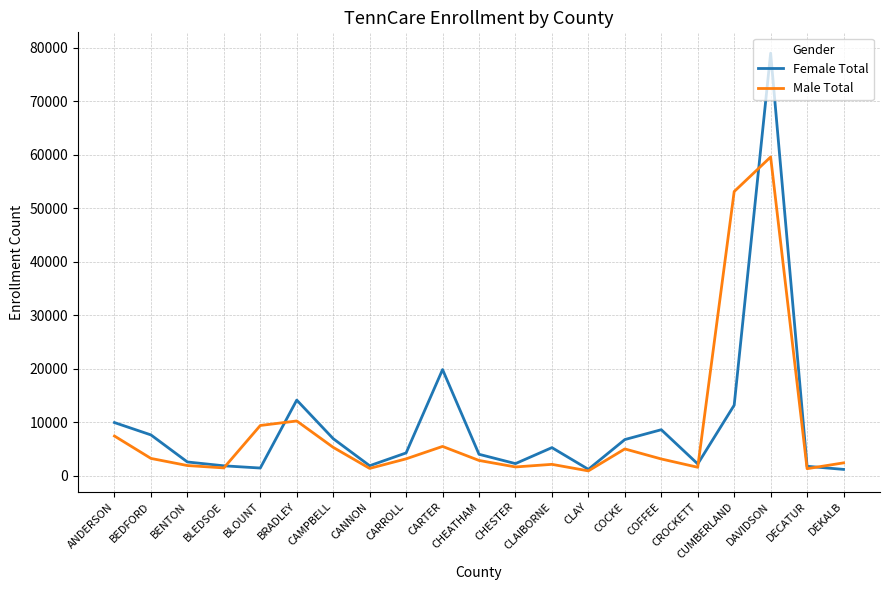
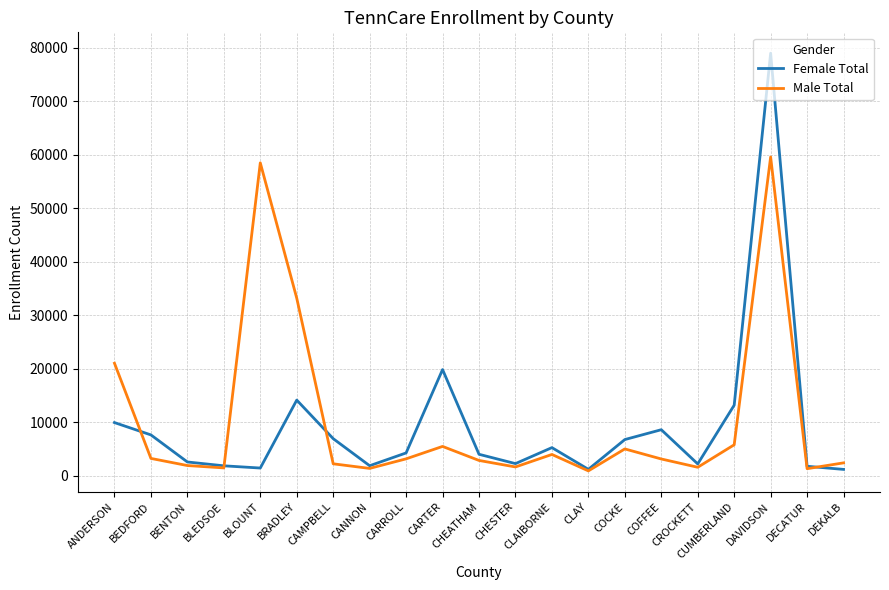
  {
    "Female Total": {
      "ANDERSON": 10000,
      "BEDFORD": 8000,
      "BENTON": 3000,
      "BLOUNT": 1000,
      "BRADLEY": 14000,
      "CAMPBELL": 7000,
      "CANNON": 2000,
      "CARROLL": 4000,
      "CARTER": 20000,
      "CHEATHAM": 4000,
      "CHESTER": 2000,
      "CLAIBORNE": 5000,
      "COCKE": 7000,
      "COFFEE": 9000,
      "CROCKETT": 2000,
      "CUMBERLAND": 13000,
      "DEKALB": 1000
    },
    "Male Total": {
-     "ANDERSON": 7000,
+     "ANDERSON": 21000,
      "BEDFORD": 3000,
      "BENTON": 2000,
-     "BLOUNT": 9000,
-     "BRADLEY": 10000,
-     "CAMPBELL": 5000,
+     "BLOUNT": 58000,
+     "BRADLEY": 33000,
+     "CAMPBELL": 2000,
      "CANNON": 1000,
      "CARROLL": 3000,
      "CARTER": 5000,
      "CHEATHAM": 3000,
      "CHESTER": 2000,
-     "CLAIBORNE": 2000,
+     "CLAIBORNE": 4000,
      "COCKE": 5000,
      "COFFEE": 3000,
      "CROCKETT": 2000,
-     "CUMBERLAND": 53000,
+     "CUMBERLAND": 6000,
      "DAVIDSON": 60000,
      "DEKALB": 2000
    }
  }
